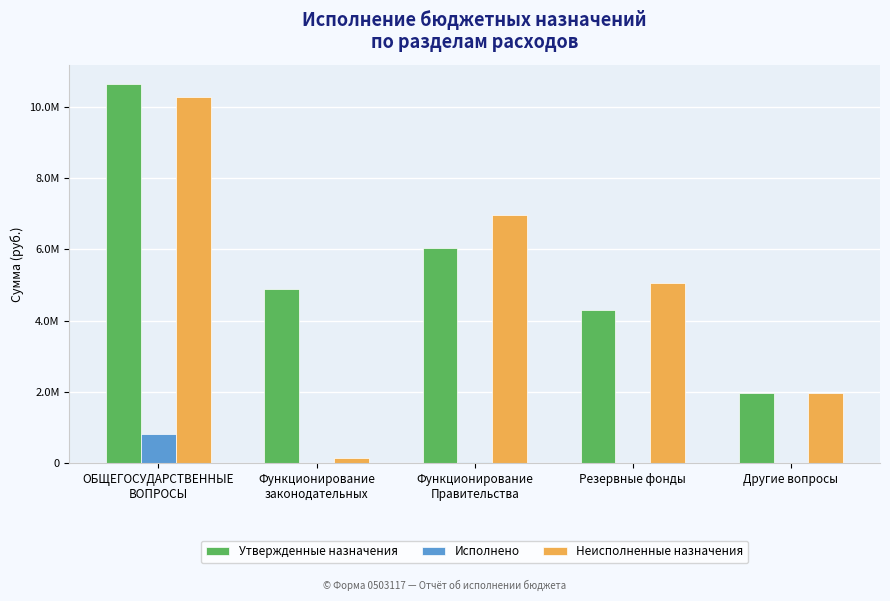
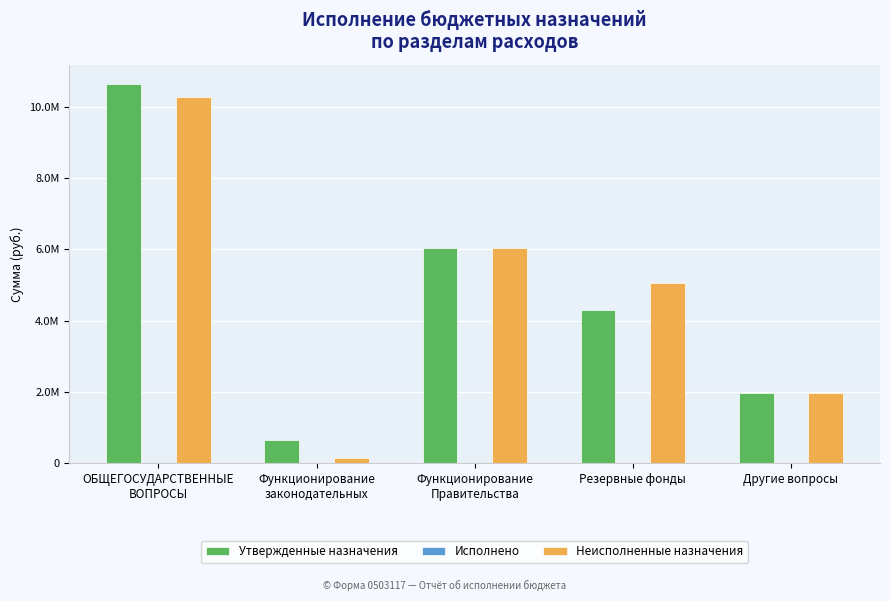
  {
    "Утвержденные назначения": {
      "ОБЩЕГОСУДАРСТВЕННЫЕ ВОПРОСЫ": 10700000,
-     "Функционирование законодательных": 4900000,
+     "Функционирование законодательных": 700000,
      "Функционирование Правительства": 6000000,
      "Резервные фонды": 4300000,
      "Другие вопросы": 2000000
    },
    "Исполнено": {
-     "ОБЩЕГОСУДАРСТВЕННЫЕ ВОПРОСЫ": 800000,
+     "ОБЩЕГОСУДАРСТВЕННЫЕ ВОПРОСЫ": 0,
      "Резервные фонды": 0,
      "Другие вопросы": 0
    },
    "Неисполненные назначения": {
      "ОБЩЕГОСУДАРСТВЕННЫЕ ВОПРОСЫ": 10300000,
      "Функционирование законодательных": 100000,
-     "Функционирование Правительства": 7000000,
+     "Функционирование Правительства": 6000000,
      "Резервные фонды": 5100000,
      "Другие вопросы": 2000000
    }
  }
